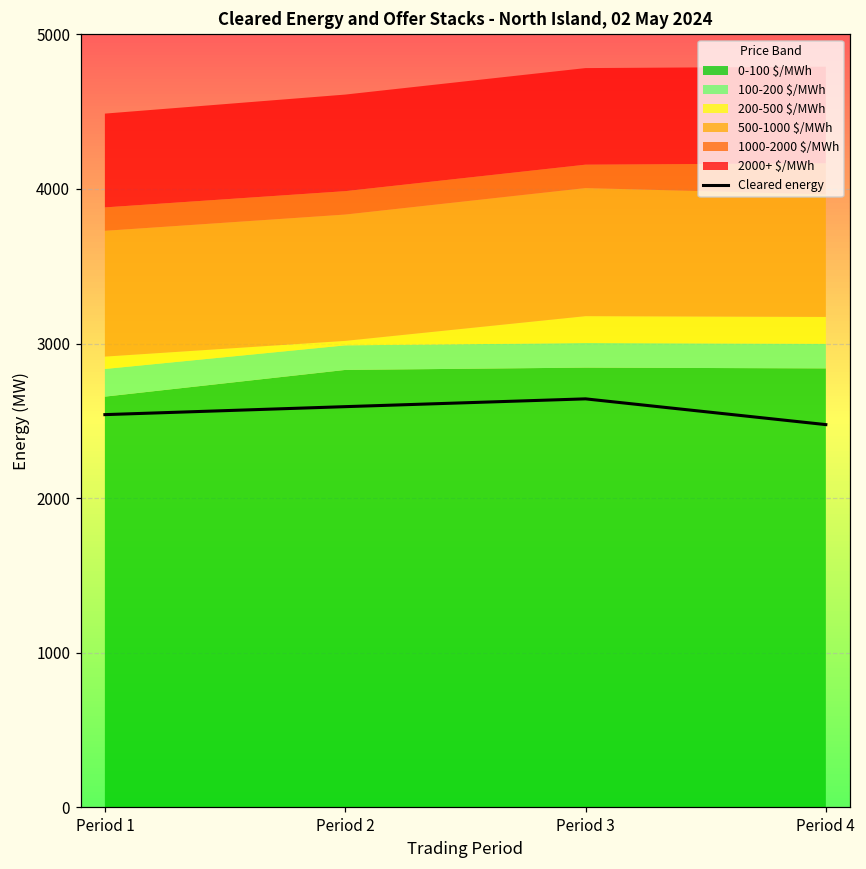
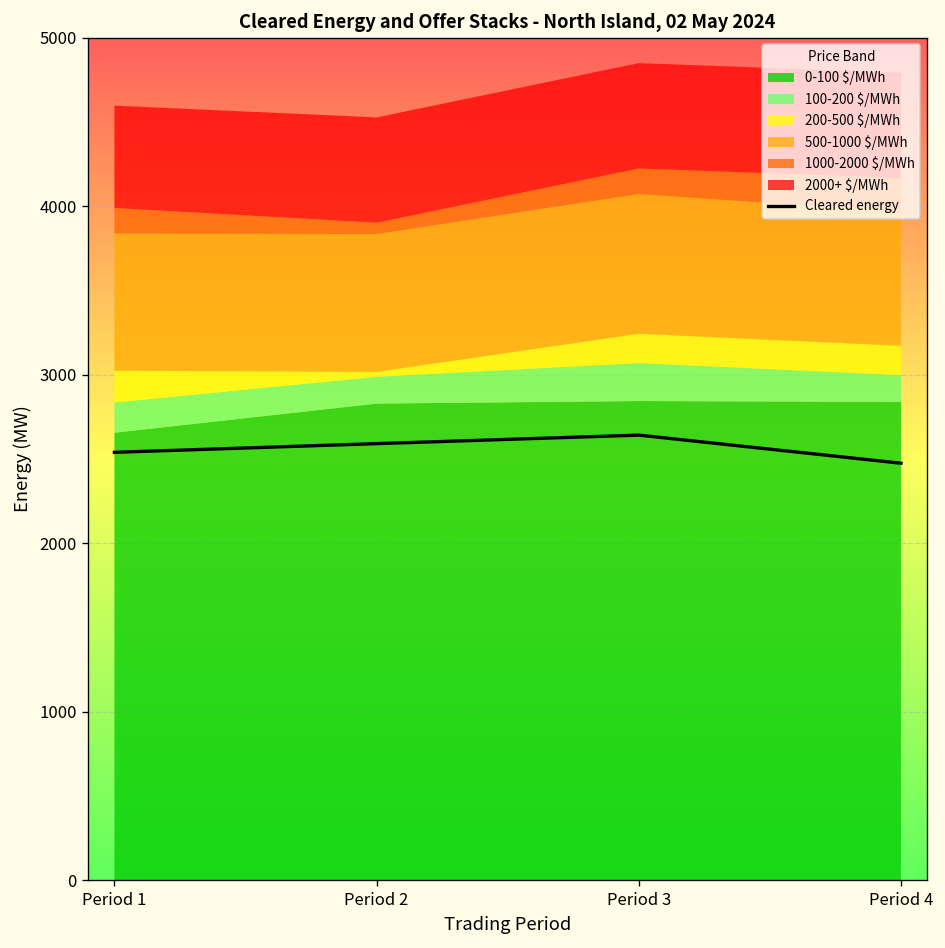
  {
    "Cleared energy": {
      "Period 1": 2540,
      "Period 2": 2590,
      "Period 3": 2640,
      "Period 4": 2480
    },
    "0-100 $/MWh": {
      "Period 1": 2660,
      "Period 2": 2830,
      "Period 3": 2840,
      "Period 4": 2840
    },
    "100-200 $/MWh": {
      "Period 1": 180,
      "Period 2": 160,
-     "Period 3": 160,
+     "Period 3": 230,
      "Period 4": 160
    },
    "200-500 $/MWh": {
-     "Period 1": 80,
+     "Period 1": 190,
      "Period 2": 30,
      "Period 3": 170,
      "Period 4": 170
    },
    "500-1000 $/MWh": {
      "Period 1": 810,
      "Period 2": 820,
      "Period 3": 830,
      "Period 4": 790
    },
    "1000-2000 $/MWh": {
      "Period 1": 150,
-     "Period 2": 150,
+     "Period 2": 70,
      "Period 3": 150
    },
    "2000+ $/MWh": {
      "Period 1": 610,
      "Period 2": 630,
      "Period 3": 630
    }
  }
